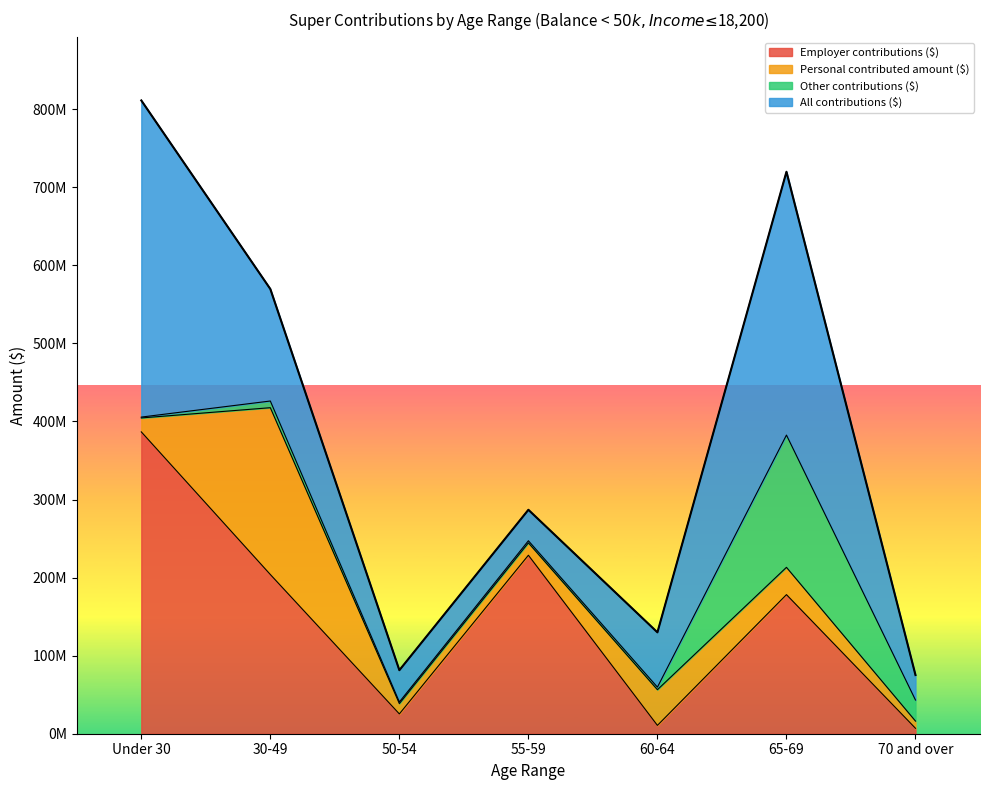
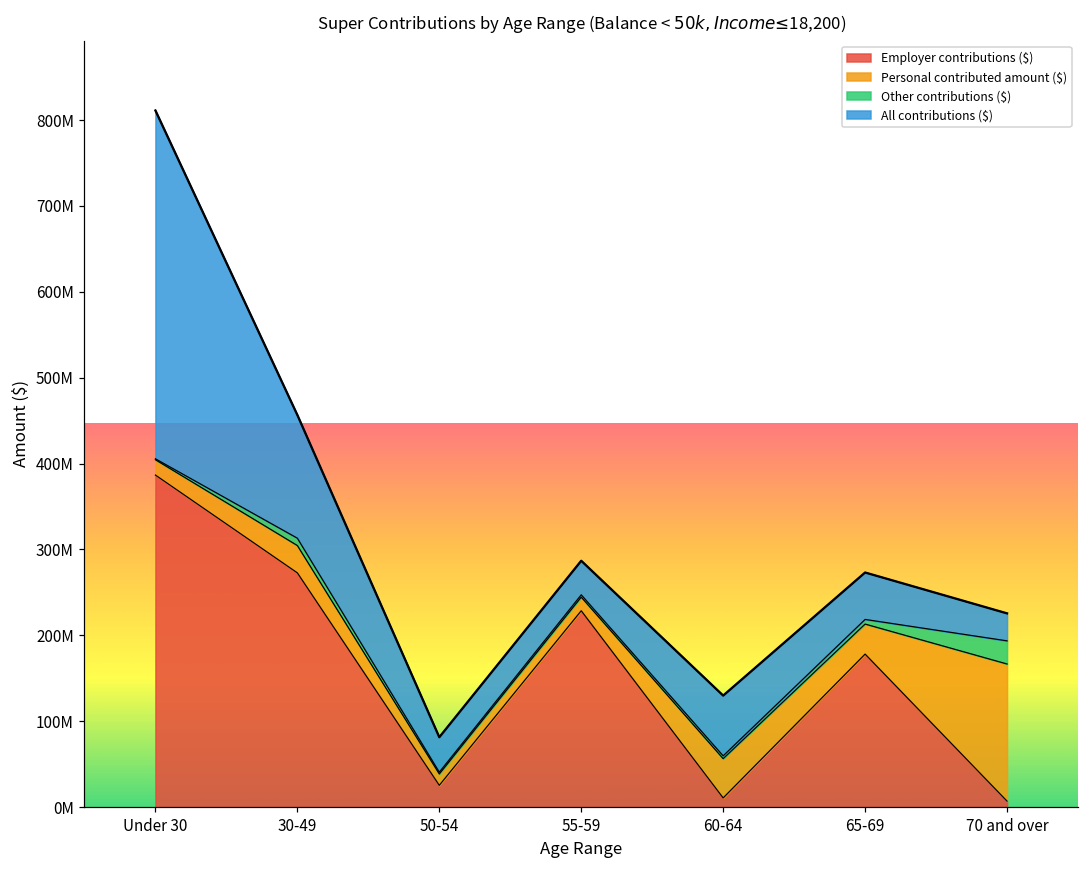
  {
    "Employer contributions ($)": {
      "Under 30": 390000000,
-     "30-49": 200000000,
+     "30-49": 270000000,
      "50-54": 30000000,
      "55-59": 230000000,
      "60-64": 10000000,
      "65-69": 180000000,
      "70 and over": 10000000
    },
    "Personal contributed amount ($)": {
-     "30-49": 210000000,
+     "30-49": 30000000,
      "60-64": 50000000,
      "65-69": 30000000,
-     "70 and over": 10000000
+     "70 and over": 160000000
    },
    "Other contributions ($)": {
      "30-49": 10000000,
      "60-64": 0,
-     "65-69": 170000000,
+     "65-69": 10000000,
      "70 and over": 30000000
    },
    "All contributions ($)": {
      "Under 30": 410000000,
      "30-49": 140000000,
      "50-54": 40000000,
      "55-59": 40000000,
      "60-64": 70000000,
-     "65-69": 340000000,
+     "65-69": 50000000,
      "70 and over": 30000000
    }
  }
